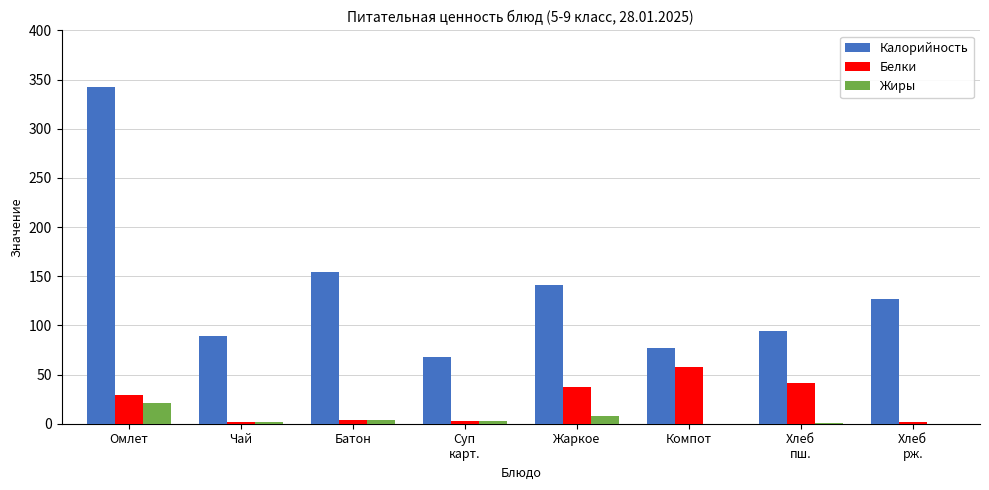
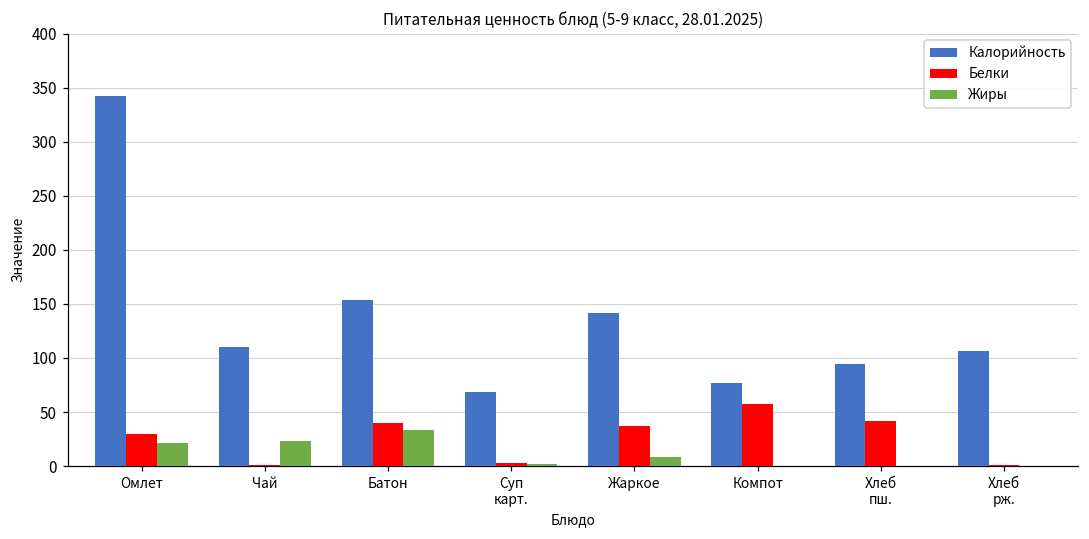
  {
    "Калорийность": {
      "Омлет": 340,
-     "Чай": 90,
+     "Чай": 110,
      "Батон": 150,
      "Суп карт.": 70,
      "Жаркое": 140,
      "Компот": 80,
      "Хлеб пш.": 90,
-     "Хлеб рж.": 130
+     "Хлеб рж.": 110
    },
    "Белки": {
      "Омлет": 30,
-     "Батон": 0,
+     "Батон": 40,
      "Суп карт.": 0,
      "Жаркое": 40,
      "Компот": 60,
      "Хлеб пш.": 40
    },
    "Жиры": {
      "Омлет": 20,
-     "Чай": 0,
-     "Батон": 0,
+     "Чай": 20,
+     "Батон": 30,
      "Жаркое": 10,
      "Компот": 0
    }
  }
